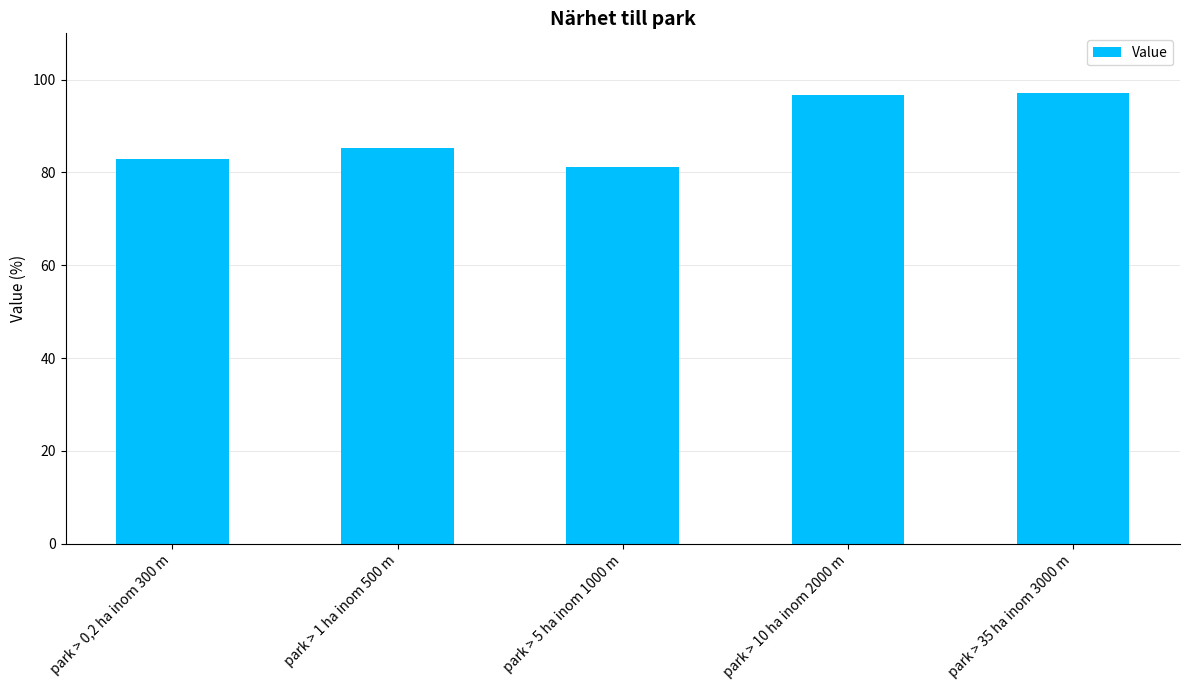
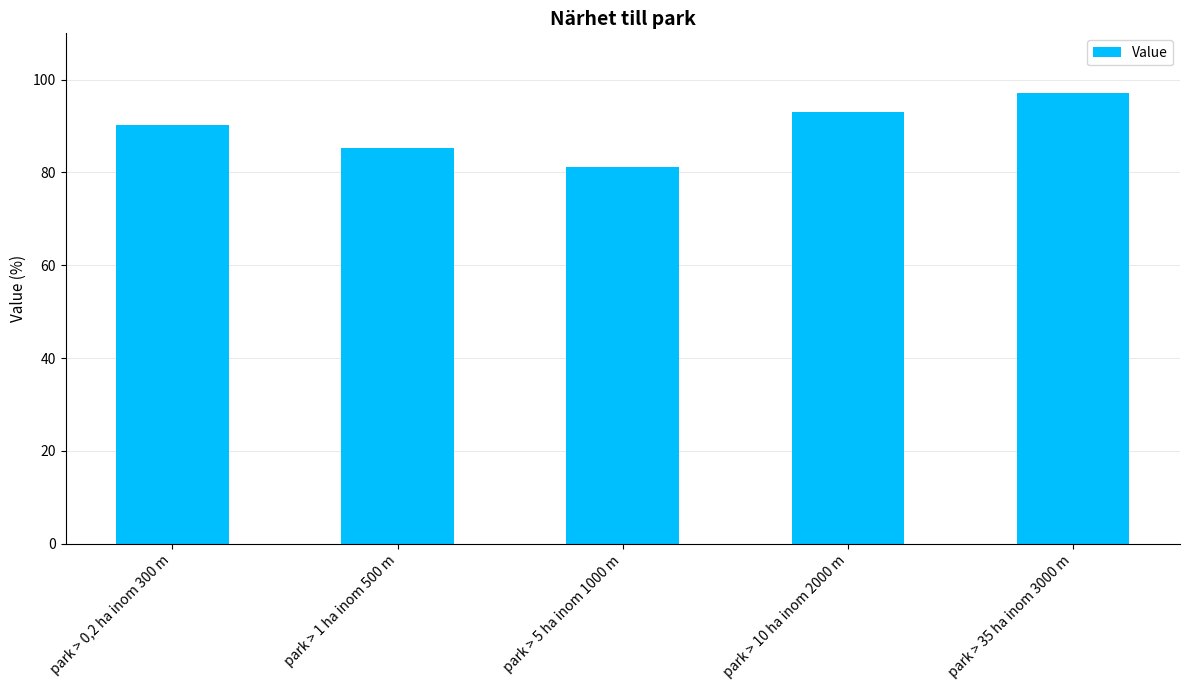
  {
-   "park > 0,2 ha inom 300 m": 83,
+   "park > 0,2 ha inom 300 m": 90,
    "park > 1 ha inom 500 m": 85,
    "park > 5 ha inom 1000 m": 81,
-   "park > 10 ha inom 2000 m": 97,
+   "park > 10 ha inom 2000 m": 93,
    "park > 35 ha inom 3000 m": 97
  }
